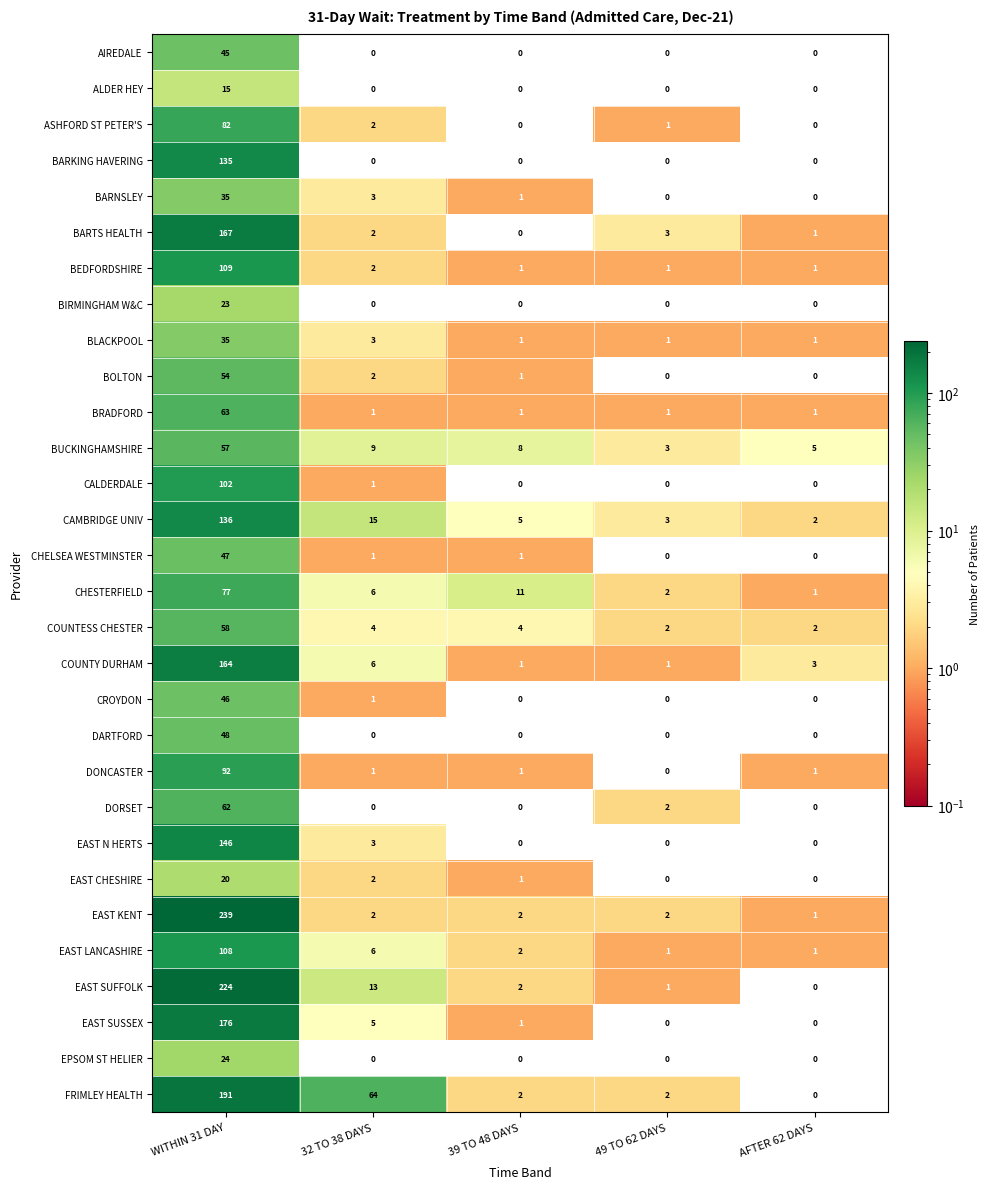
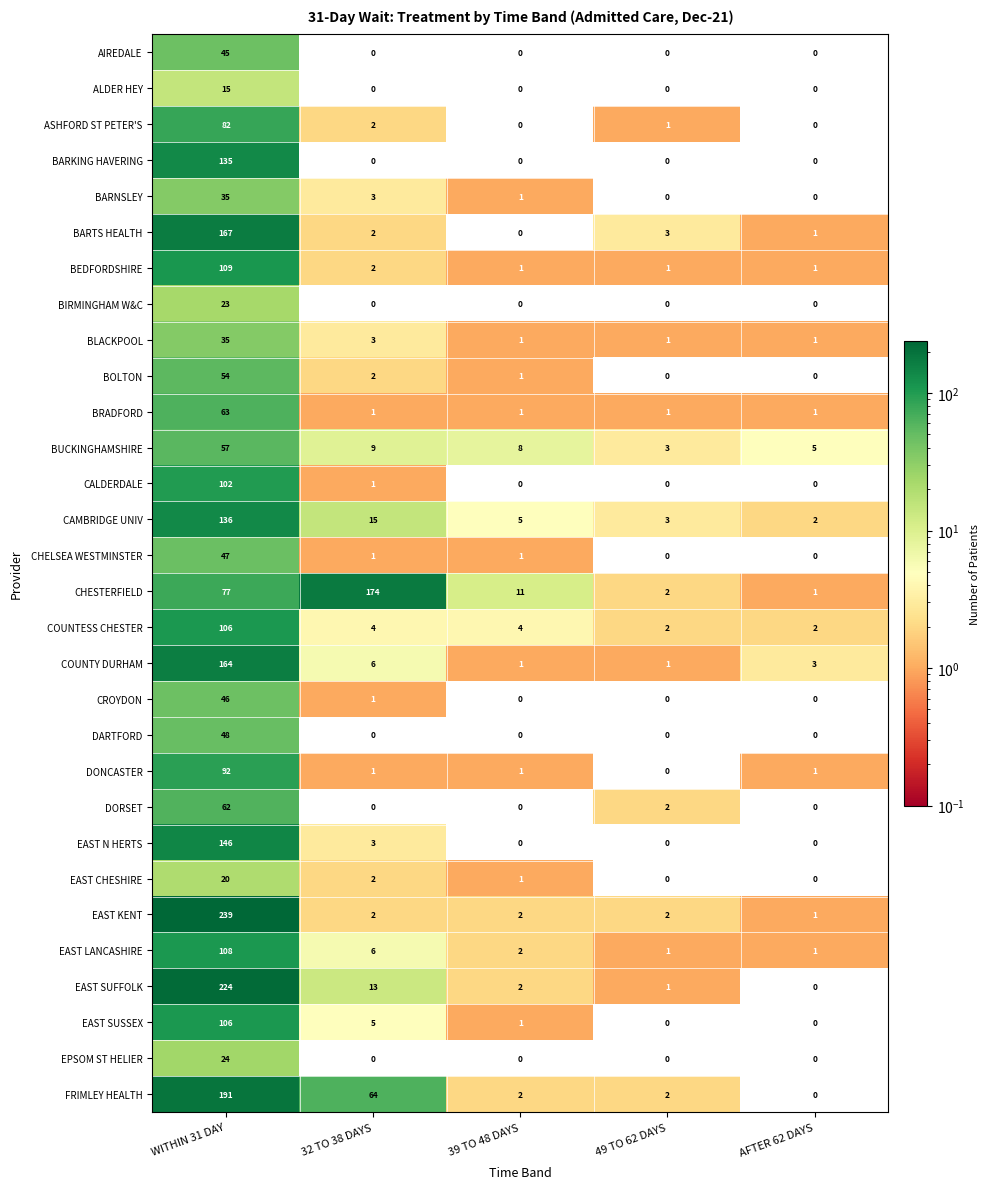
  {
    "AIREDALE": {
      "WITHIN 31 DAY": 45,
      "32 TO 38 DAYS": 0,
      "39 TO 48 DAYS": 0,
      "49 TO 62 DAYS": 0,
      "AFTER 62 DAYS": 0
    },
    "ALDER HEY": {
      "WITHIN 31 DAY": 15,
      "32 TO 38 DAYS": 0,
      "39 TO 48 DAYS": 0,
      "49 TO 62 DAYS": 0,
      "AFTER 62 DAYS": 0
    },
    "ASHFORD ST PETER'S": {
      "WITHIN 31 DAY": 82,
      "32 TO 38 DAYS": 2,
      "39 TO 48 DAYS": 0,
      "49 TO 62 DAYS": 1,
      "AFTER 62 DAYS": 0
    },
    "BARKING HAVERING": {
      "WITHIN 31 DAY": 135,
      "32 TO 38 DAYS": 0,
      "39 TO 48 DAYS": 0,
      "49 TO 62 DAYS": 0,
      "AFTER 62 DAYS": 0
    },
    "BARNSLEY": {
      "WITHIN 31 DAY": 35,
      "32 TO 38 DAYS": 3,
      "39 TO 48 DAYS": 1,
      "49 TO 62 DAYS": 0,
      "AFTER 62 DAYS": 0
    },
    "BARTS HEALTH": {
      "WITHIN 31 DAY": 167,
      "32 TO 38 DAYS": 2,
      "39 TO 48 DAYS": 0,
      "49 TO 62 DAYS": 3,
      "AFTER 62 DAYS": 1
    },
    "BEDFORDSHIRE": {
      "WITHIN 31 DAY": 109,
      "32 TO 38 DAYS": 2,
      "39 TO 48 DAYS": 1,
      "49 TO 62 DAYS": 1,
      "AFTER 62 DAYS": 1
    },
    "BIRMINGHAM W&C": {
      "WITHIN 31 DAY": 23,
      "32 TO 38 DAYS": 0,
      "39 TO 48 DAYS": 0,
      "49 TO 62 DAYS": 0,
      "AFTER 62 DAYS": 0
    },
    "BLACKPOOL": {
      "WITHIN 31 DAY": 35,
      "32 TO 38 DAYS": 3,
      "39 TO 48 DAYS": 1,
      "49 TO 62 DAYS": 1,
      "AFTER 62 DAYS": 1
    },
    "BOLTON": {
      "WITHIN 31 DAY": 54,
      "32 TO 38 DAYS": 2,
      "39 TO 48 DAYS": 1,
      "49 TO 62 DAYS": 0,
      "AFTER 62 DAYS": 0
    },
    "BRADFORD": {
      "WITHIN 31 DAY": 63,
      "32 TO 38 DAYS": 1,
      "39 TO 48 DAYS": 1,
      "49 TO 62 DAYS": 1,
      "AFTER 62 DAYS": 1
    },
    "BUCKINGHAMSHIRE": {
      "WITHIN 31 DAY": 57,
      "32 TO 38 DAYS": 9,
      "39 TO 48 DAYS": 8,
      "49 TO 62 DAYS": 3,
      "AFTER 62 DAYS": 5
    },
    "CALDERDALE": {
      "WITHIN 31 DAY": 102,
      "32 TO 38 DAYS": 1,
      "39 TO 48 DAYS": 0,
      "49 TO 62 DAYS": 0,
      "AFTER 62 DAYS": 0
    },
    "CAMBRIDGE UNIV": {
      "WITHIN 31 DAY": 136,
      "32 TO 38 DAYS": 15,
      "39 TO 48 DAYS": 5,
      "49 TO 62 DAYS": 3,
      "AFTER 62 DAYS": 2
    },
    "CHELSEA WESTMINSTER": {
      "WITHIN 31 DAY": 47,
      "32 TO 38 DAYS": 1,
      "39 TO 48 DAYS": 1,
      "49 TO 62 DAYS": 0,
      "AFTER 62 DAYS": 0
    },
    "CHESTERFIELD": {
      "WITHIN 31 DAY": 77,
-     "32 TO 38 DAYS": 6,
+     "32 TO 38 DAYS": 174,
      "39 TO 48 DAYS": 11,
      "49 TO 62 DAYS": 2,
      "AFTER 62 DAYS": 1
    },
    "COUNTESS CHESTER": {
-     "WITHIN 31 DAY": 58,
+     "WITHIN 31 DAY": 106,
      "32 TO 38 DAYS": 4,
      "39 TO 48 DAYS": 4,
      "49 TO 62 DAYS": 2,
      "AFTER 62 DAYS": 2
    },
    "COUNTY DURHAM": {
      "WITHIN 31 DAY": 164,
      "32 TO 38 DAYS": 6,
      "39 TO 48 DAYS": 1,
      "49 TO 62 DAYS": 1,
      "AFTER 62 DAYS": 3
    },
    "CROYDON": {
      "WITHIN 31 DAY": 46,
      "32 TO 38 DAYS": 1,
      "39 TO 48 DAYS": 0,
      "49 TO 62 DAYS": 0,
      "AFTER 62 DAYS": 0
    },
    "DARTFORD": {
      "WITHIN 31 DAY": 48,
      "32 TO 38 DAYS": 0,
      "39 TO 48 DAYS": 0,
      "49 TO 62 DAYS": 0,
      "AFTER 62 DAYS": 0
    },
    "DONCASTER": {
      "WITHIN 31 DAY": 92,
      "32 TO 38 DAYS": 1,
      "39 TO 48 DAYS": 1,
      "49 TO 62 DAYS": 0,
      "AFTER 62 DAYS": 1
    },
    "DORSET": {
      "WITHIN 31 DAY": 62,
      "32 TO 38 DAYS": 0,
      "39 TO 48 DAYS": 0,
      "49 TO 62 DAYS": 2,
      "AFTER 62 DAYS": 0
    },
    "EAST N HERTS": {
      "WITHIN 31 DAY": 146,
      "32 TO 38 DAYS": 3,
      "39 TO 48 DAYS": 0,
      "49 TO 62 DAYS": 0,
      "AFTER 62 DAYS": 0
    },
    "EAST CHESHIRE": {
      "WITHIN 31 DAY": 20,
      "32 TO 38 DAYS": 2,
      "39 TO 48 DAYS": 1,
      "49 TO 62 DAYS": 0,
      "AFTER 62 DAYS": 0
    },
    "EAST KENT": {
      "WITHIN 31 DAY": 239,
      "32 TO 38 DAYS": 2,
      "39 TO 48 DAYS": 2,
      "49 TO 62 DAYS": 2,
      "AFTER 62 DAYS": 1
    },
    "EAST LANCASHIRE": {
      "WITHIN 31 DAY": 108,
      "32 TO 38 DAYS": 6,
      "39 TO 48 DAYS": 2,
      "49 TO 62 DAYS": 1,
      "AFTER 62 DAYS": 1
    },
    "EAST SUFFOLK": {
      "WITHIN 31 DAY": 224,
      "32 TO 38 DAYS": 13,
      "39 TO 48 DAYS": 2,
      "49 TO 62 DAYS": 1,
      "AFTER 62 DAYS": 0
    },
    "EAST SUSSEX": {
-     "WITHIN 31 DAY": 176,
+     "WITHIN 31 DAY": 106,
      "32 TO 38 DAYS": 5,
      "39 TO 48 DAYS": 1,
      "49 TO 62 DAYS": 0,
      "AFTER 62 DAYS": 0
    },
    "EPSOM ST HELIER": {
      "WITHIN 31 DAY": 24,
      "32 TO 38 DAYS": 0,
      "39 TO 48 DAYS": 0,
      "49 TO 62 DAYS": 0,
      "AFTER 62 DAYS": 0
    },
    "FRIMLEY HEALTH": {
      "WITHIN 31 DAY": 191,
      "32 TO 38 DAYS": 64,
      "39 TO 48 DAYS": 2,
      "49 TO 62 DAYS": 2,
      "AFTER 62 DAYS": 0
    }
  }
